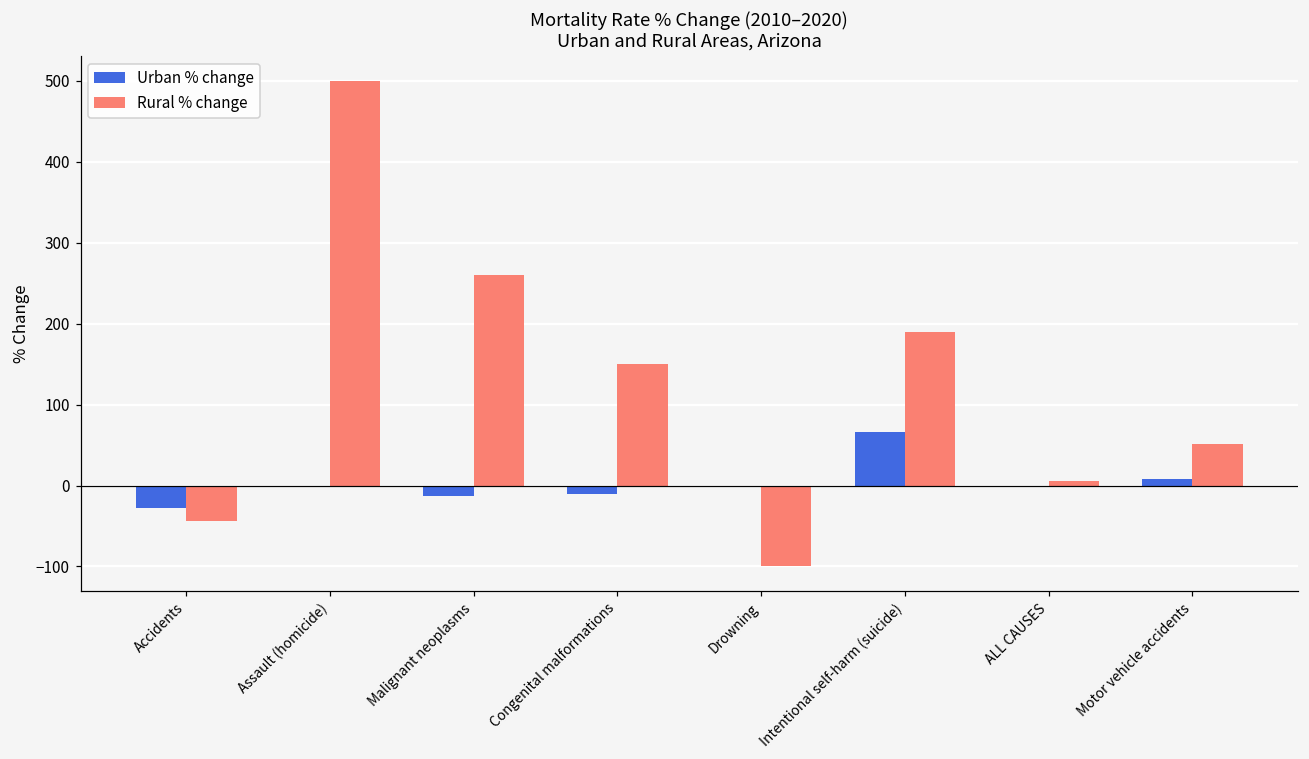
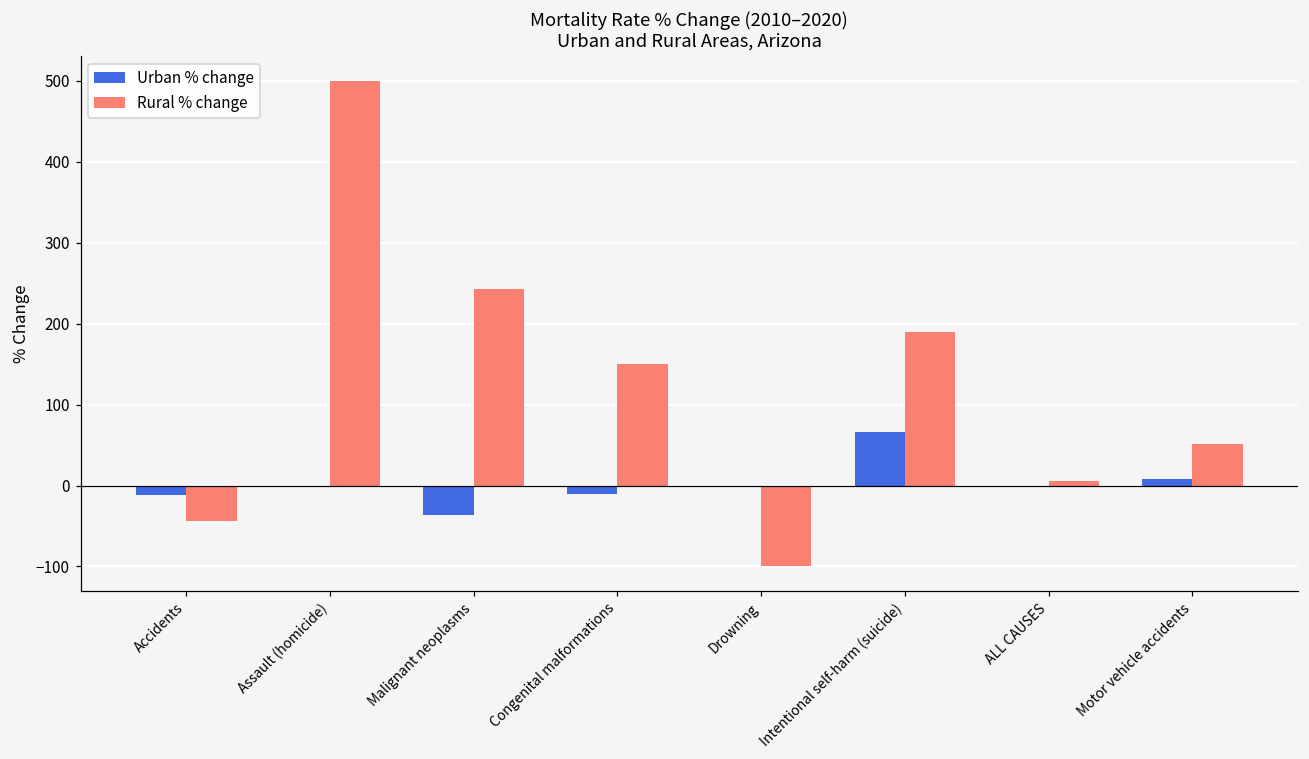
  {
    "Urban % change": {
-     "Accidents": -30,
+     "Accidents": -10,
      "Assault (homicide)": 0,
-     "Malignant neoplasms": -10,
+     "Malignant neoplasms": -40,
      "Congenital malformations": -10,
      "Drowning": 0,
      "Intentional self-harm (suicide)": 70,
      "ALL CAUSES": 0,
      "Motor vehicle accidents": 10
    },
    "Rural % change": {
      "Accidents": -40,
      "Assault (homicide)": 500,
-     "Malignant neoplasms": 260,
+     "Malignant neoplasms": 240,
      "Congenital malformations": 150,
      "Drowning": -100,
      "Intentional self-harm (suicide)": 190,
      "ALL CAUSES": 10,
      "Motor vehicle accidents": 50
    }
  }
